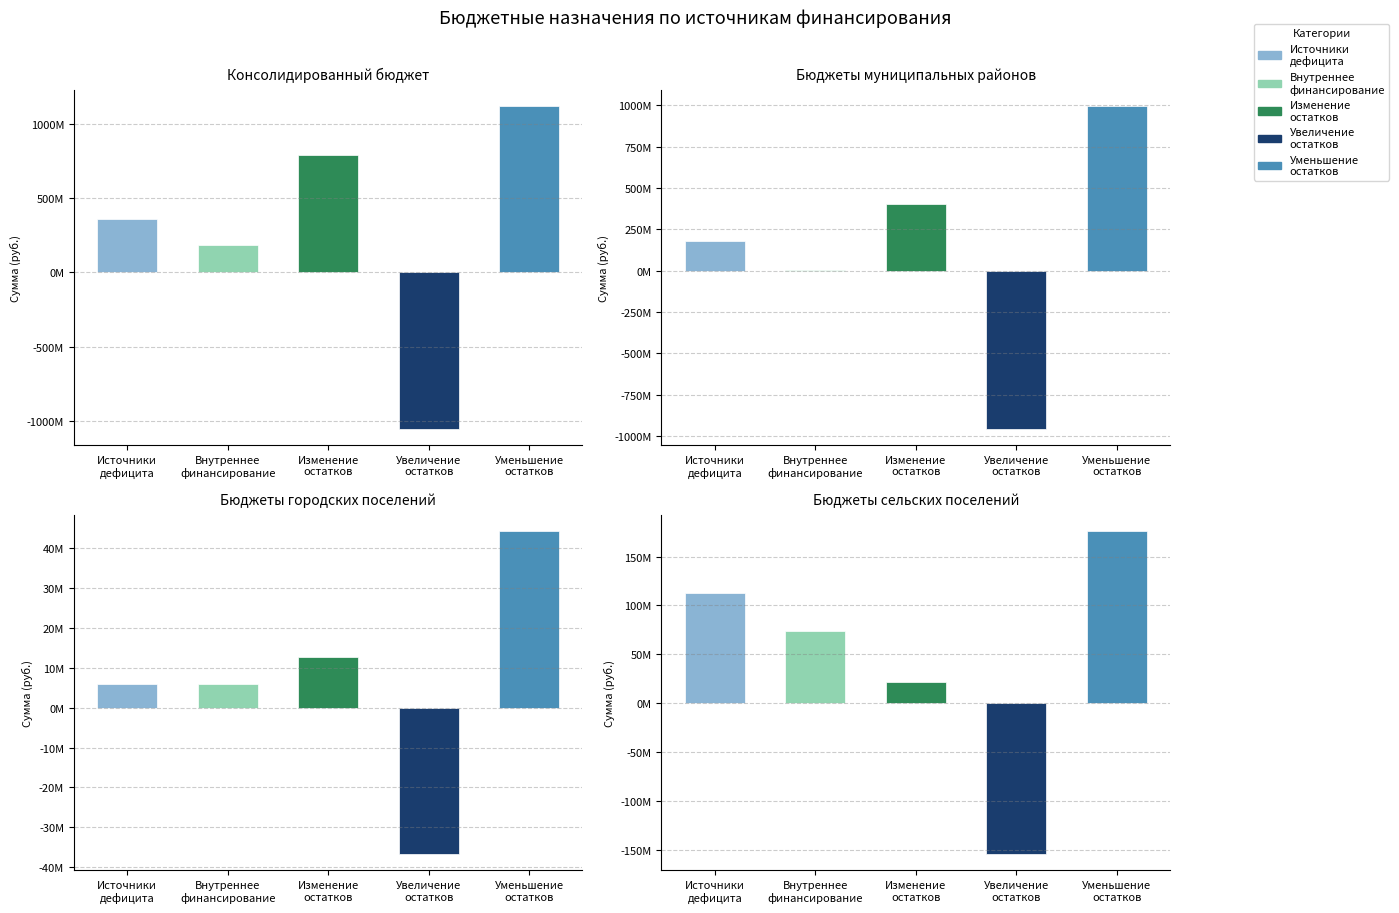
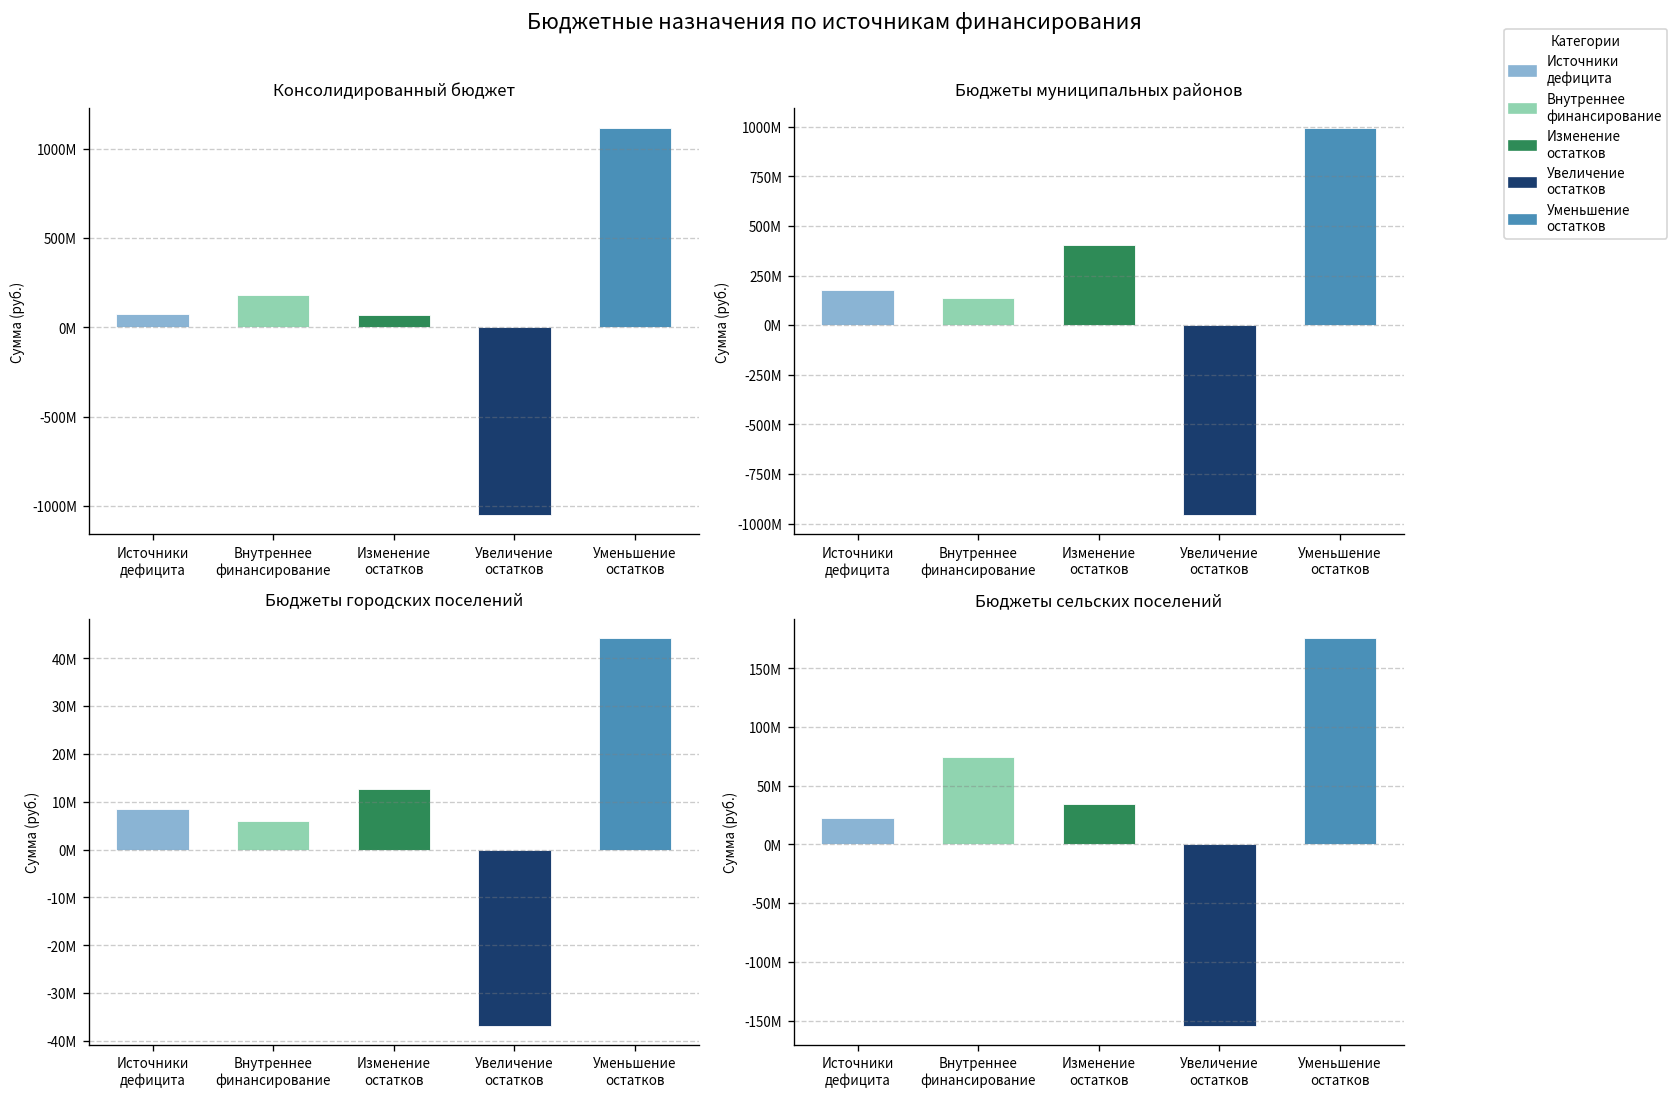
  {
    "Консолидированный бюджет": {
-     "Источники дефицита": 360000000,
+     "Источники дефицита": 70000000,
      "Внутреннее финансирование": 180000000,
-     "Изменение остатков": 790000000,
+     "Изменение остатков": 70000000,
      "Увеличение остатков": -1050000000,
      "Уменьшение остатков": 1120000000
    },
    "Бюджеты муниципальных районов": {
      "Источники дефицита": 180000000,
-     "Внутреннее финансирование": 0,
+     "Внутреннее финансирование": 140000000,
      "Изменение остатков": 400000000,
      "Увеличение остатков": -960000000,
      "Уменьшение остатков": 1000000000
    },
    "Бюджеты городских поселений": {
-     "Источники дефицита": 6000000,
+     "Источники дефицита": 8000000,
      "Внутреннее финансирование": 6000000,
      "Изменение остатков": 13000000,
      "Увеличение остатков": -37000000,
      "Уменьшение остатков": 44000000
    },
    "Бюджеты сельских поселений": {
-     "Источники дефицита": 110000000,
+     "Источники дефицита": 20000000,
      "Внутреннее финансирование": 70000000,
-     "Изменение остатков": 20000000,
+     "Изменение остатков": 30000000,
      "Увеличение остатков": -150000000,
      "Уменьшение остатков": 180000000
    }
  }
